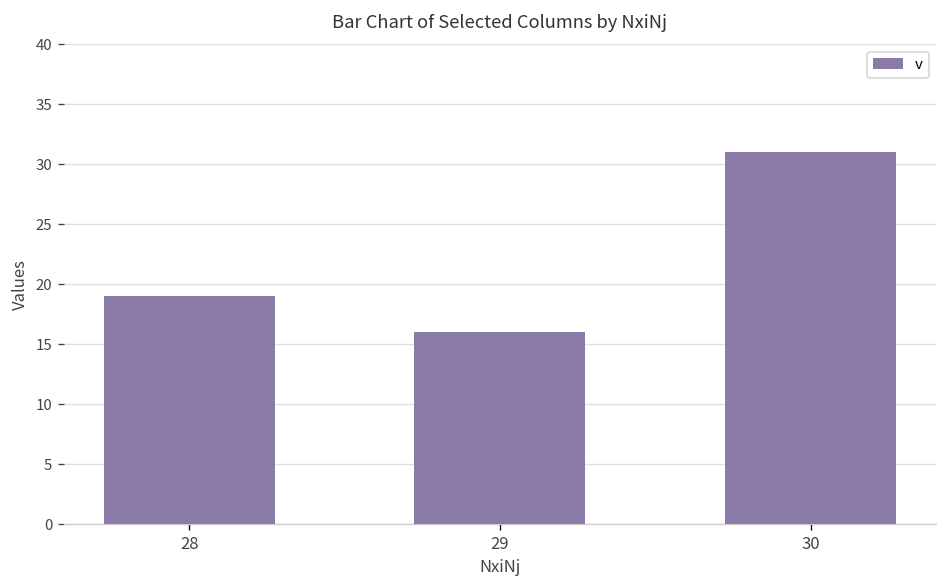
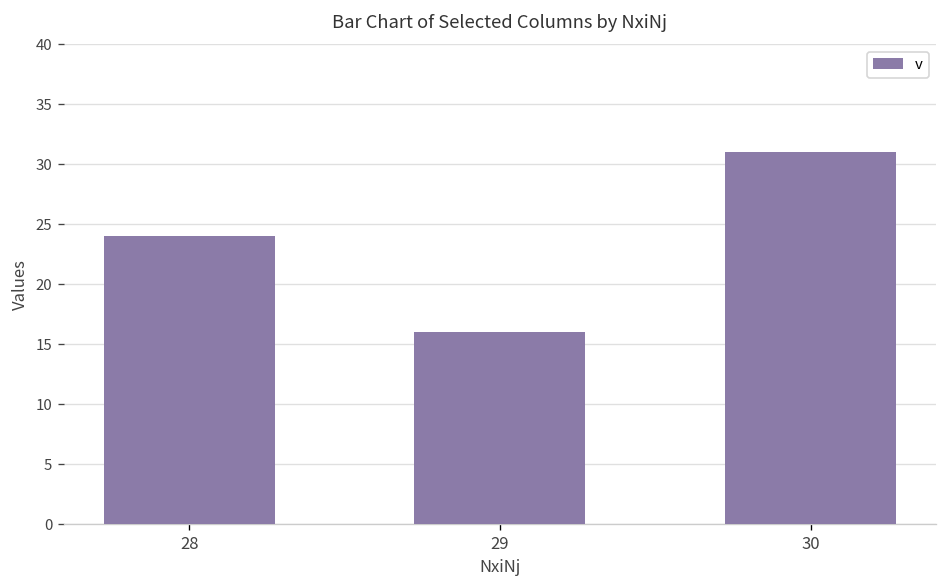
  {
-   "28": 19,
+   "28": 24,
    "29": 16,
    "30": 31
  }
